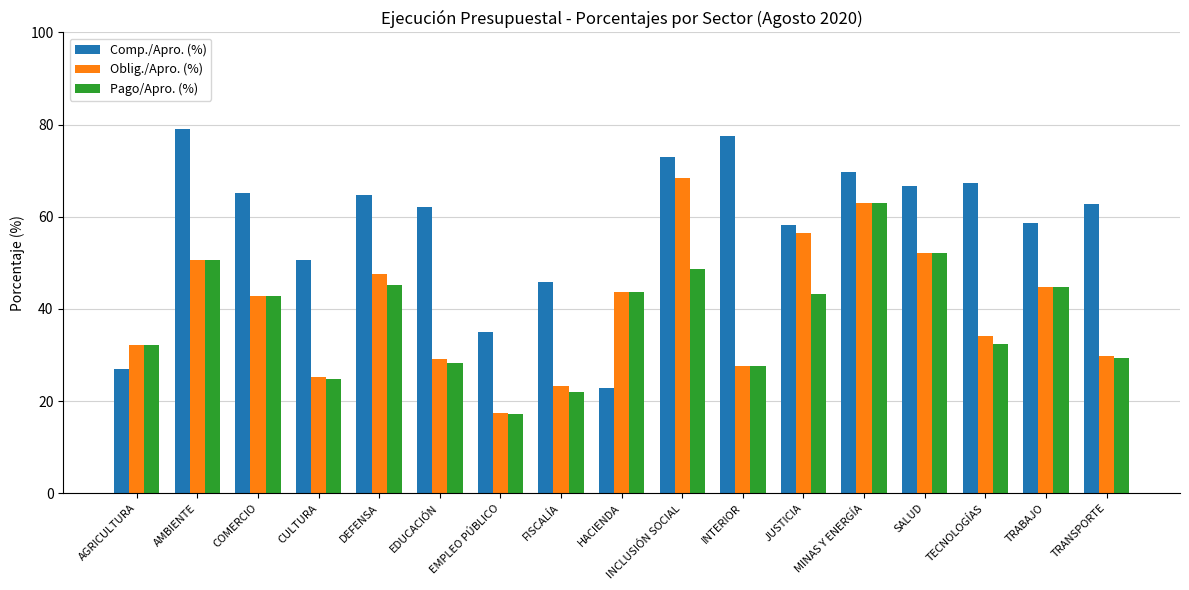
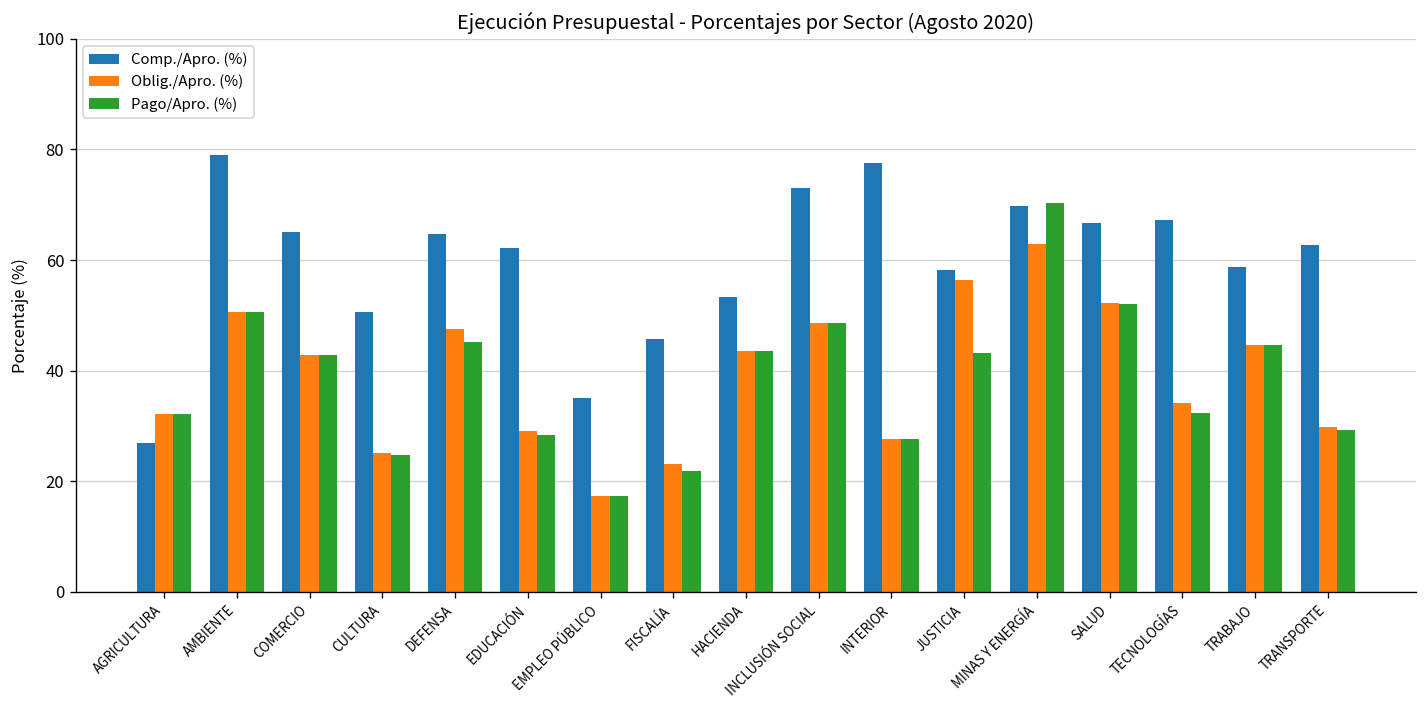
  {
    "Comp./Apro. (%)": {
      "AGRICULTURA": 27,
      "AMBIENTE": 79,
      "COMERCIO": 65,
      "CULTURA": 51,
      "DEFENSA": 65,
      "EDUCACIÓN": 62,
      "EMPLEO PÚBLICO": 35,
      "FISCALÍA": 46,
-     "HACIENDA": 23,
+     "HACIENDA": 53,
      "INCLUSIÓN SOCIAL": 73,
      "INTERIOR": 78,
      "JUSTICIA": 58,
      "MINAS Y ENERGÍA": 70,
      "SALUD": 67,
      "TECNOLOGÍAS": 67,
      "TRABAJO": 59,
      "TRANSPORTE": 63
    },
    "Oblig./Apro. (%)": {
      "AGRICULTURA": 32,
      "AMBIENTE": 51,
      "COMERCIO": 43,
      "CULTURA": 25,
      "DEFENSA": 48,
      "EDUCACIÓN": 29,
      "EMPLEO PÚBLICO": 17,
      "FISCALÍA": 23,
      "HACIENDA": 44,
-     "INCLUSIÓN SOCIAL": 68,
+     "INCLUSIÓN SOCIAL": 49,
      "INTERIOR": 28,
      "JUSTICIA": 56,
      "MINAS Y ENERGÍA": 63,
      "SALUD": 52,
      "TECNOLOGÍAS": 34,
      "TRABAJO": 45,
      "TRANSPORTE": 30
    },
    "Pago/Apro. (%)": {
      "AGRICULTURA": 32,
      "AMBIENTE": 51,
      "COMERCIO": 43,
      "CULTURA": 25,
      "DEFENSA": 45,
      "EDUCACIÓN": 28,
      "EMPLEO PÚBLICO": 17,
      "FISCALÍA": 22,
      "HACIENDA": 44,
      "INCLUSIÓN SOCIAL": 49,
      "INTERIOR": 28,
      "JUSTICIA": 43,
-     "MINAS Y ENERGÍA": 63,
+     "MINAS Y ENERGÍA": 70,
      "SALUD": 52,
      "TECNOLOGÍAS": 32,
      "TRABAJO": 45,
      "TRANSPORTE": 29
    }
  }
